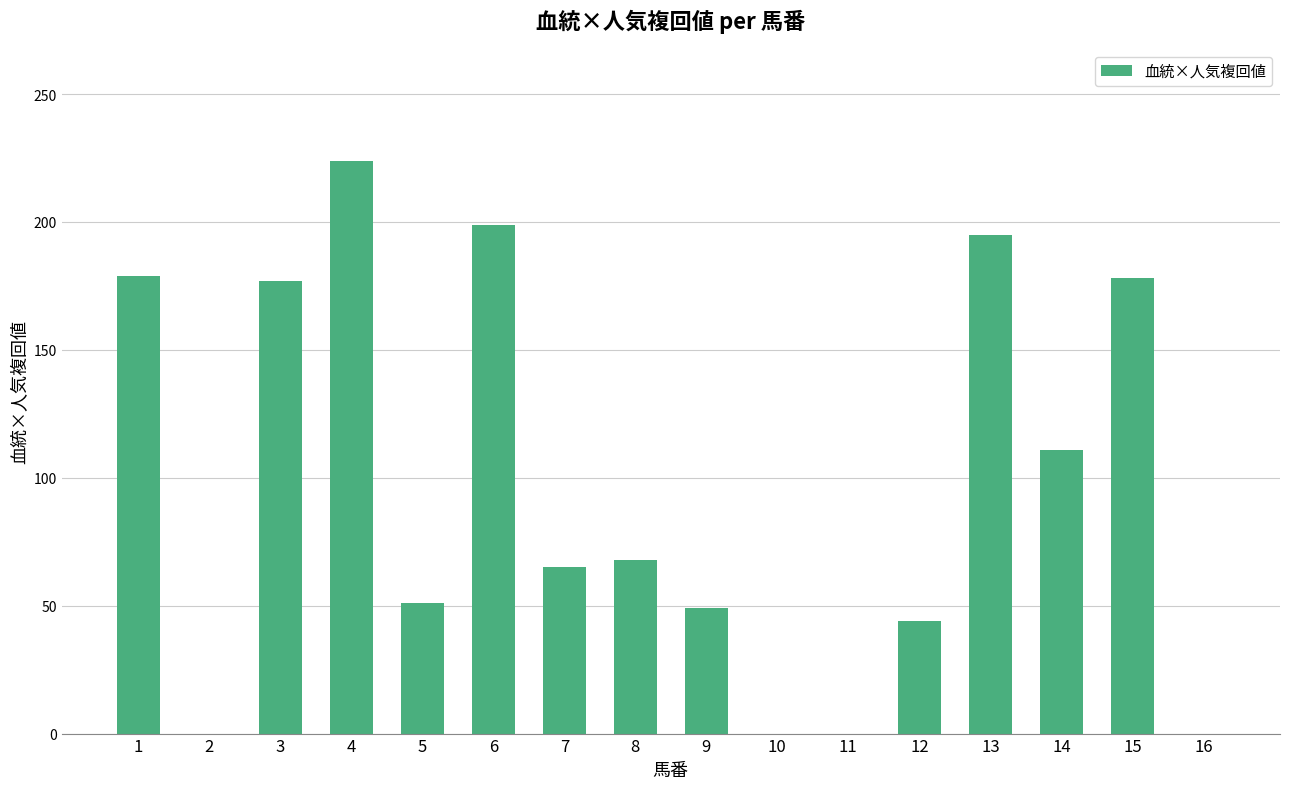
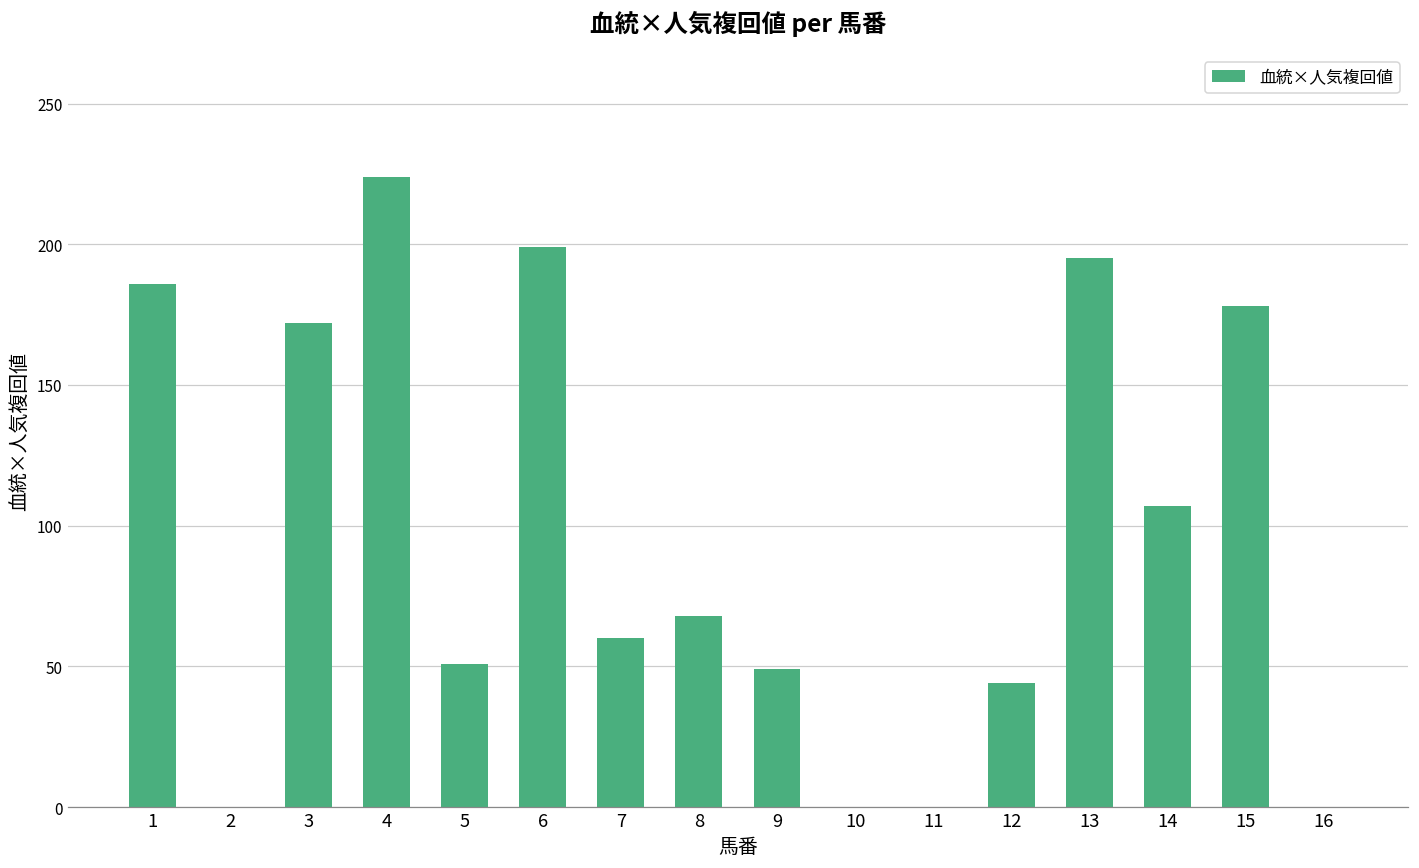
  {
-   "1": 179,
+   "1": 186,
    "2": 0,
-   "3": 177,
+   "3": 172,
    "4": 224,
    "5": 51,
    "6": 199,
-   "7": 65,
+   "7": 60,
    "8": 68,
    "9": 49,
    "10": 0,
    "11": 0,
    "12": 44,
    "13": 195,
-   "14": 111,
+   "14": 107,
    "15": 178,
    "16": 0
  }
